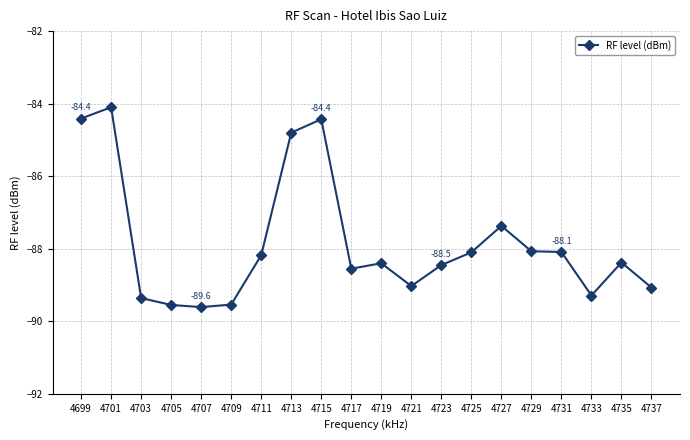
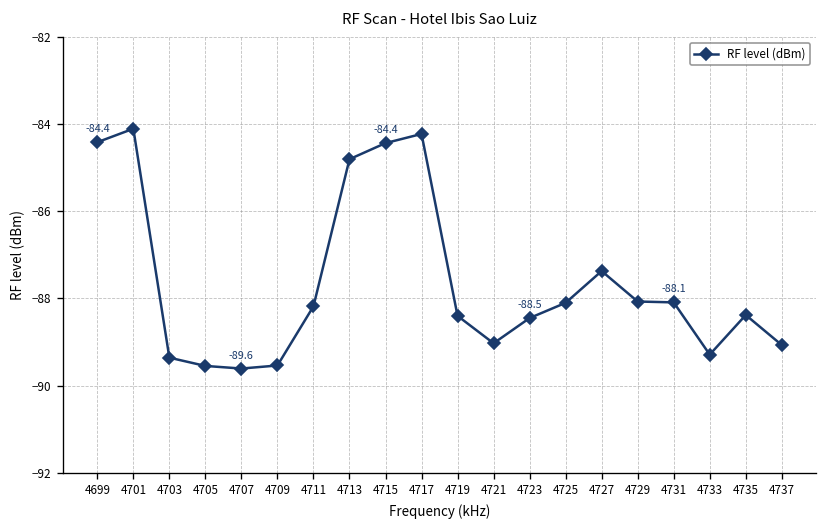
  {
    "4701": -84.1,
    "4703": -89.4,
    "4709": -89.5,
    "4711": -88.2,
    "4713": -84.8,
-   "4717": -88.6,
+   "4717": -84.2,
    "4719": -88.4,
    "4721": -89.0,
    "4725": -88.1,
    "4727": -87.4,
    "4733": -89.3,
    "4735": -88.4,
    "4737": -89.1
  }
